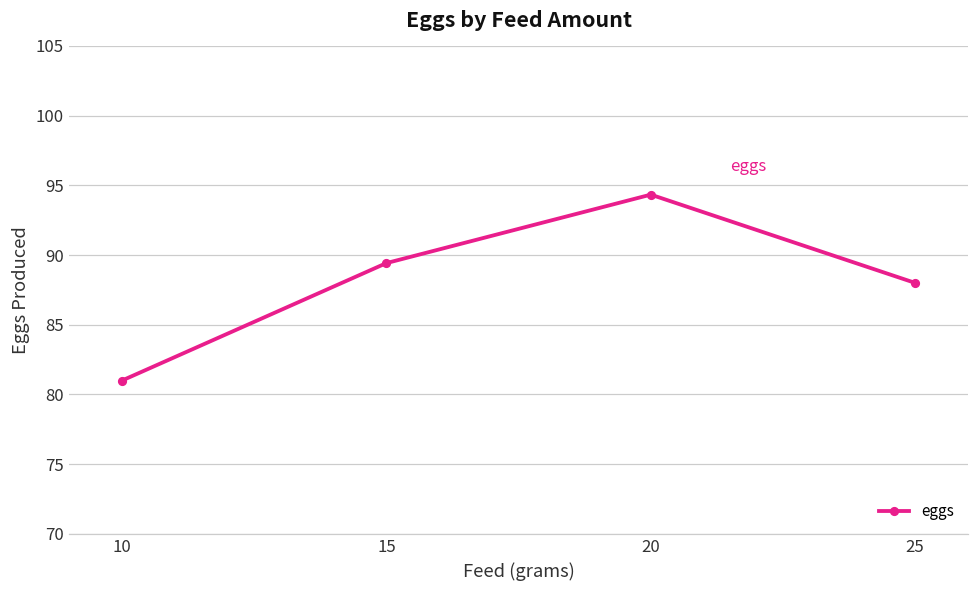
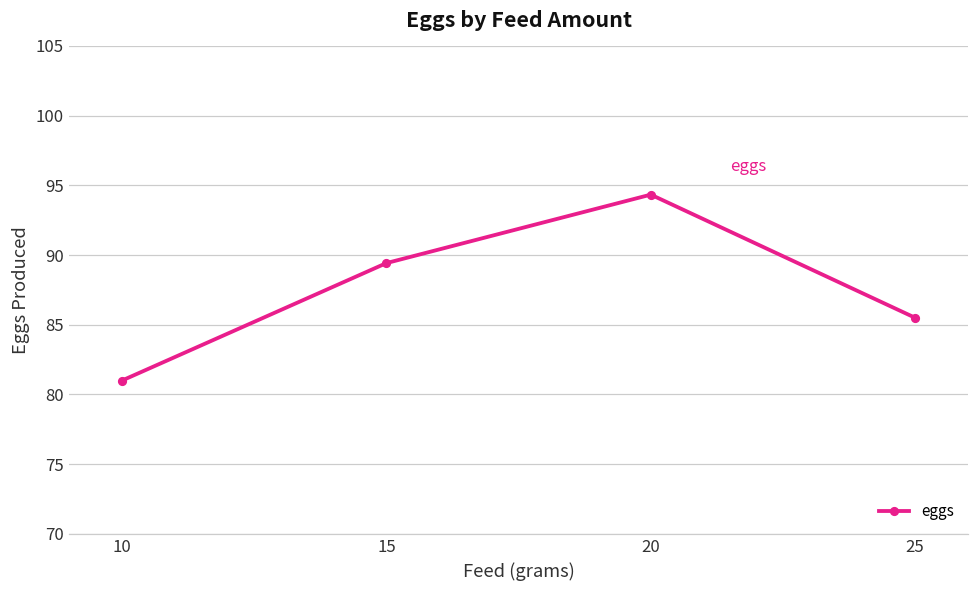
  {
    "10": 81.0,
    "15": 89.4,
    "20": 94.3,
-   "25": 88.0
+   "25": 85.5
  }
